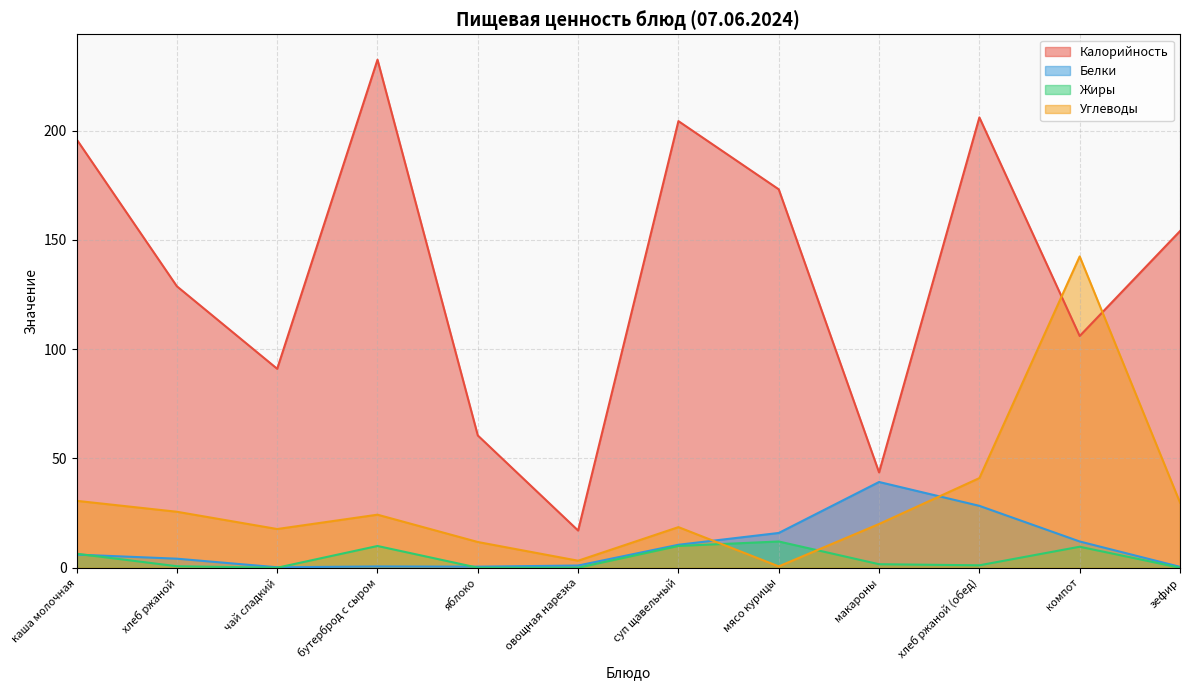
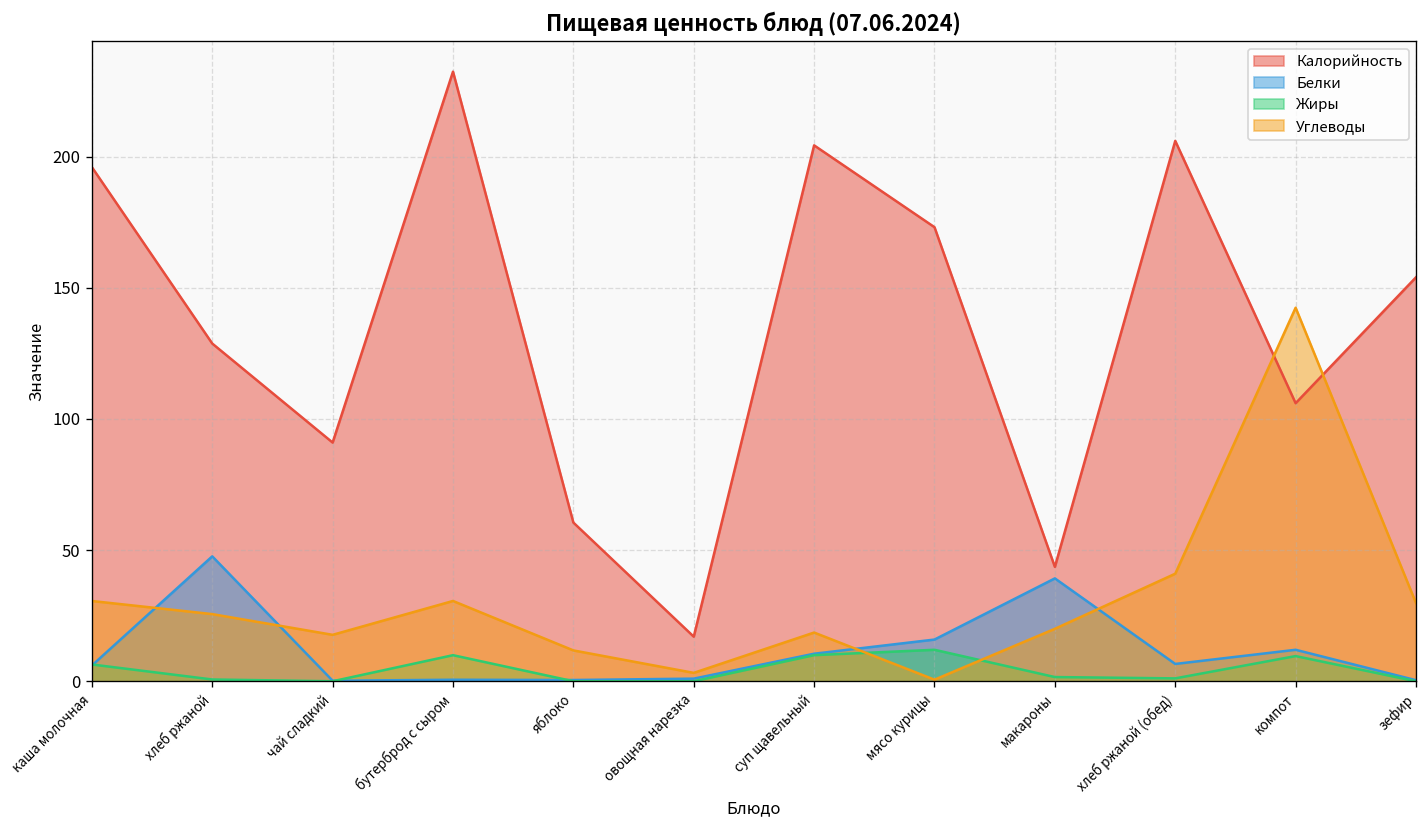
  {
    "Калорийность": {
      "каша молочная": 196,
      "хлеб ржаной": 129,
      "чай сладкий": 91,
      "бутерброд с сыром": 232,
      "яблоко": 61,
      "овощная нарезка": 17,
      "суп щавельный": 204,
      "мясо курицы": 173,
      "макароны": 44,
      "хлеб ржаной (обед)": 206,
      "компот": 106,
      "зефир": 154
    },
    "Белки": {
-     "хлеб ржаной": 4,
+     "хлеб ржаной": 48,
      "бутерброд с сыром": 1,
      "мясо курицы": 16,
      "макароны": 39,
-     "хлеб ржаной (обед)": 28,
+     "хлеб ржаной (обед)": 7,
      "компот": 12
    },
    "Жиры": {
      "хлеб ржаной": 1,
      "бутерброд с сыром": 10,
      "мясо курицы": 12,
      "макароны": 2,
      "хлеб ржаной (обед)": 1,
      "компот": 10
    },
    "Углеводы": {
      "каша молочная": 31,
      "хлеб ржаной": 26,
      "чай сладкий": 18,
-     "бутерброд с сыром": 24,
+     "бутерброд с сыром": 31,
      "яблоко": 12,
      "овощная нарезка": 3,
      "суп щавельный": 19,
      "мясо курицы": 1,
      "макароны": 20,
      "хлеб ржаной (обед)": 41,
      "компот": 142,
      "зефир": 30
    }
  }
